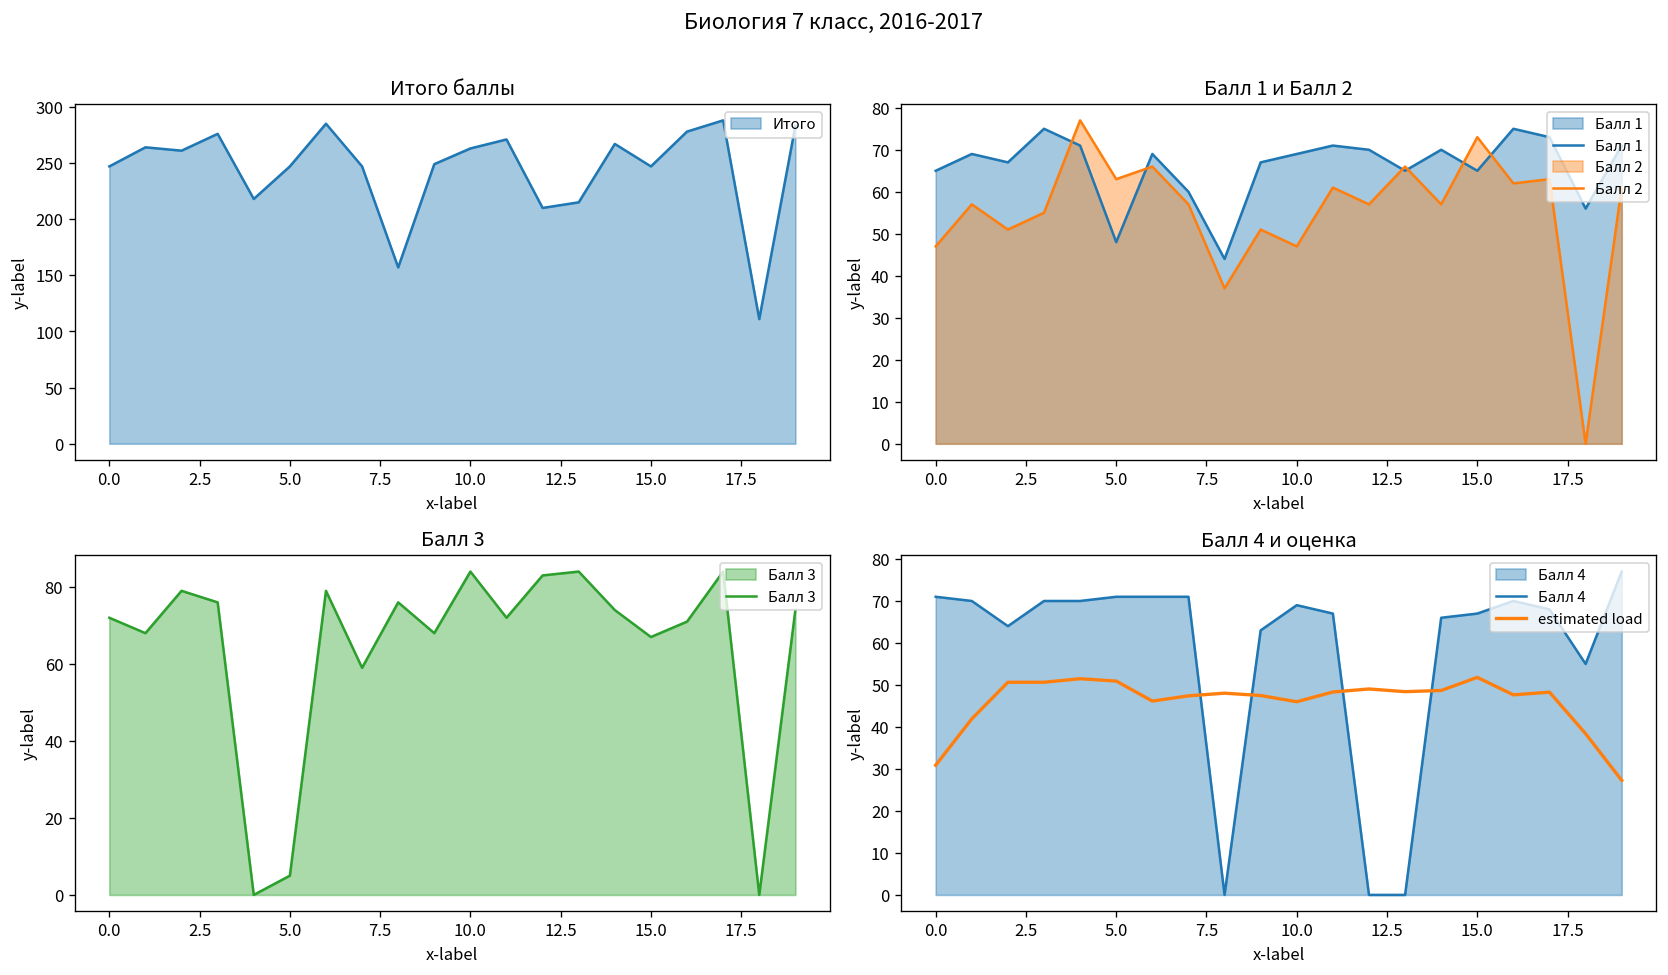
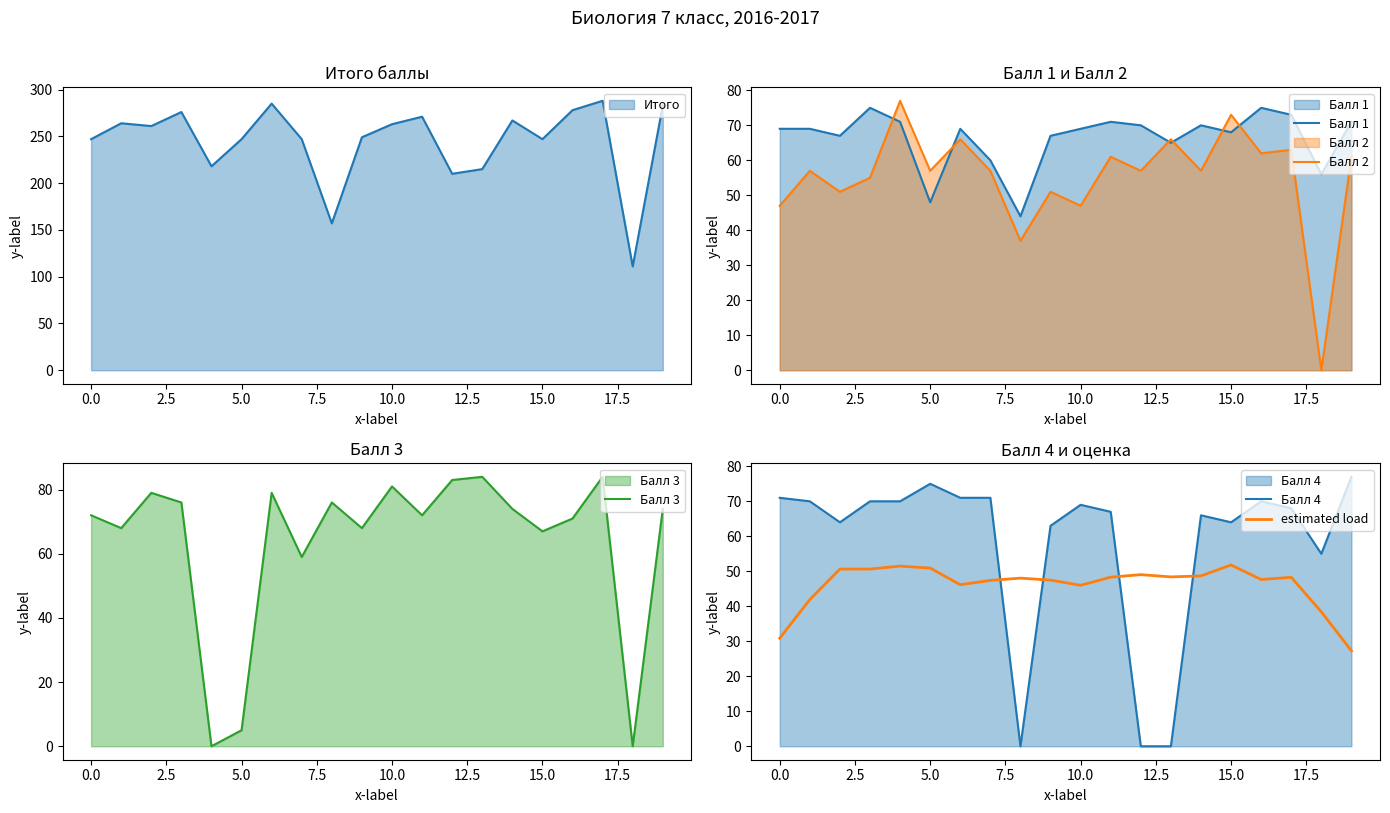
  {
    "Итого баллы": {
      "0.0": 250,
      "5.0": 250,
      "10.0": 260,
      "15.0": 250
    },
    "Балл 1 и Балл 2": {
      "Балл 1": {
-       "0.0": 65,
+       "0.0": 69,
        "5.0": 48,
        "10.0": 69,
-       "15.0": 65
+       "15.0": 68
      },
      "Балл 2": {
        "0.0": 47,
-       "5.0": 63,
+       "5.0": 57,
        "10.0": 47,
        "15.0": 73
      }
    },
    "Балл 3": {
      "0.0": 72,
      "5.0": 5,
-     "10.0": 84,
+     "10.0": 81,
      "15.0": 67
    },
    "Балл 4 и оценка": {
      "Балл 4": {
        "0.0": 71,
-       "5.0": 71,
+       "5.0": 75,
        "10.0": 69,
-       "15.0": 67
+       "15.0": 64
      },
      "estimated load": {
        "0.0": 31,
        "5.0": 51,
        "10.0": 46,
        "15.0": 52
      }
    }
  }
